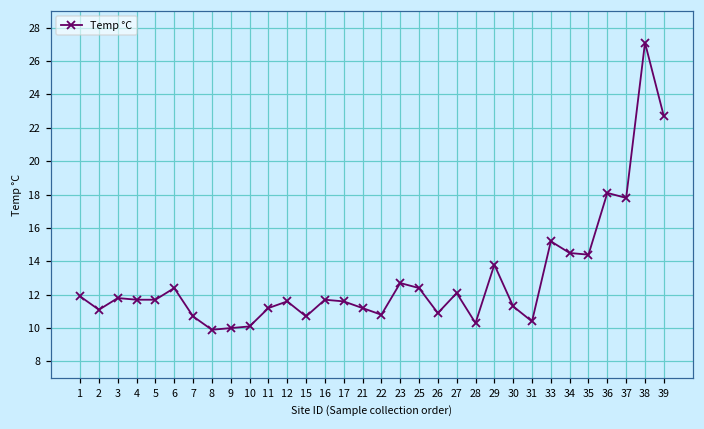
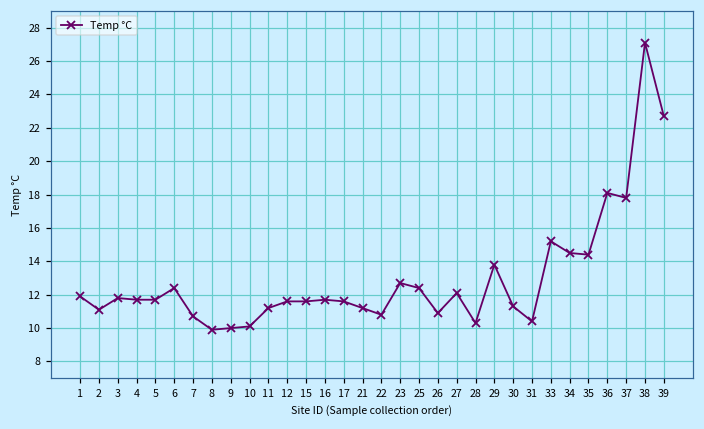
  {
    "1": 11.9,
    "2": 11.1,
    "3": 11.8,
    "4": 11.7,
    "5": 11.7,
    "6": 12.4,
    "7": 10.7,
    "8": 9.9,
    "9": 10.0,
    "10": 10.1,
    "11": 11.2,
    "12": 11.6,
-   "15": 10.7,
+   "15": 11.6,
    "16": 11.7,
    "17": 11.6,
    "21": 11.2,
    "22": 10.8,
    "23": 12.7,
    "25": 12.4,
    "26": 10.9,
    "27": 12.1,
    "28": 10.3,
    "29": 13.8,
    "30": 11.3,
    "31": 10.4,
    "33": 15.2,
    "34": 14.5,
    "35": 14.4,
    "36": 18.1,
    "37": 17.8,
    "38": 27.1,
    "39": 22.7
  }
